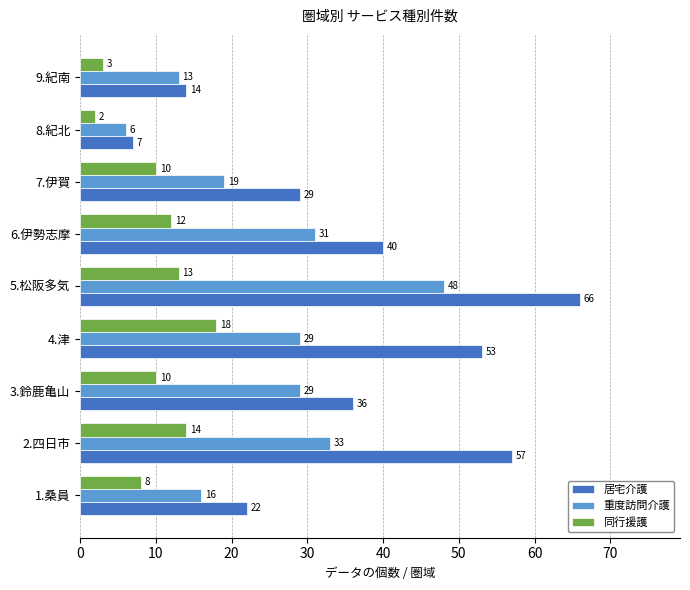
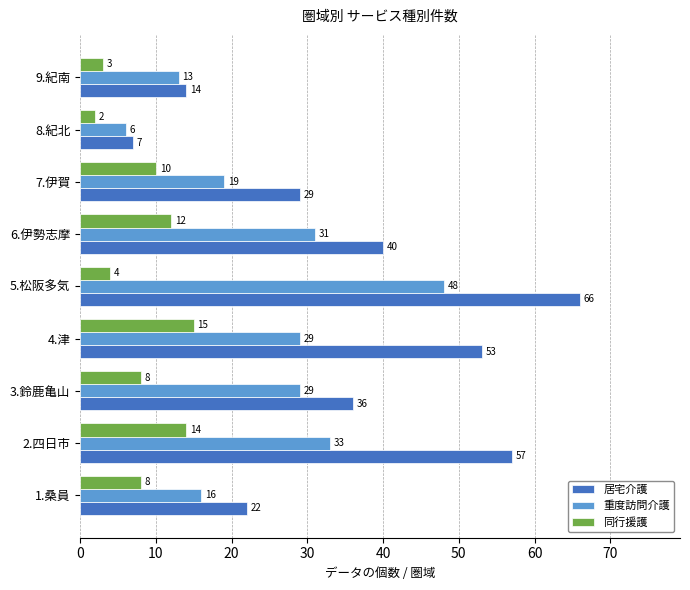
  {
    "同行援護": {
      "9.紀南": 3,
      "8.紀北": 2,
      "7.伊賀": 10,
      "6.伊勢志摩": 12,
-     "5.松阪多気": 13,
-     "4.津": 18,
-     "3.鈴鹿亀山": 10,
+     "5.松阪多気": 4,
+     "4.津": 15,
+     "3.鈴鹿亀山": 8,
      "2.四日市": 14,
      "1.桑員": 8
    }
  }
